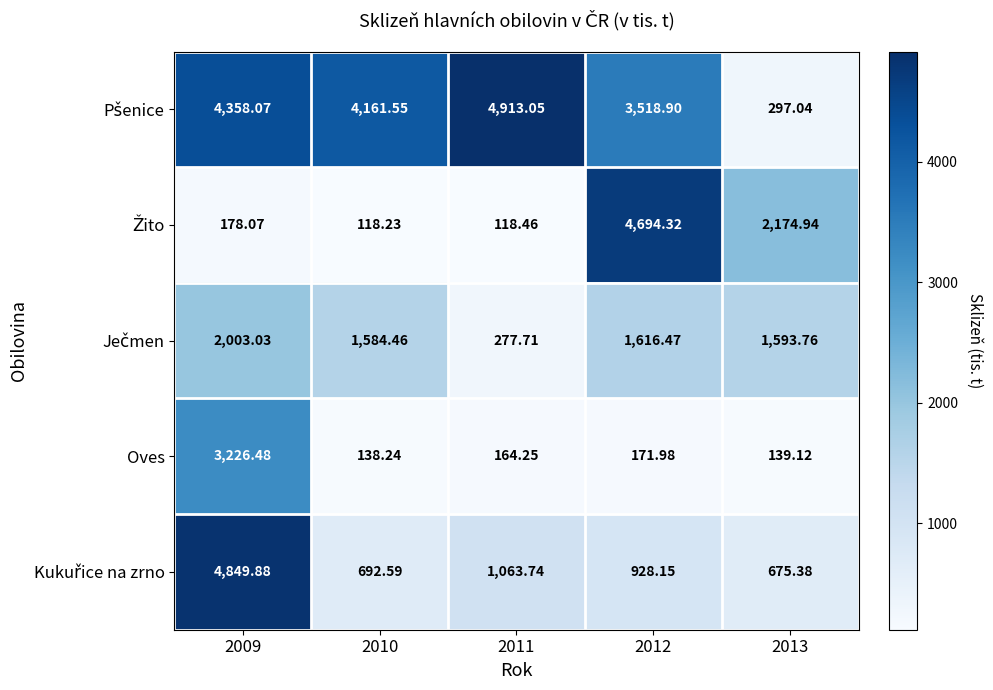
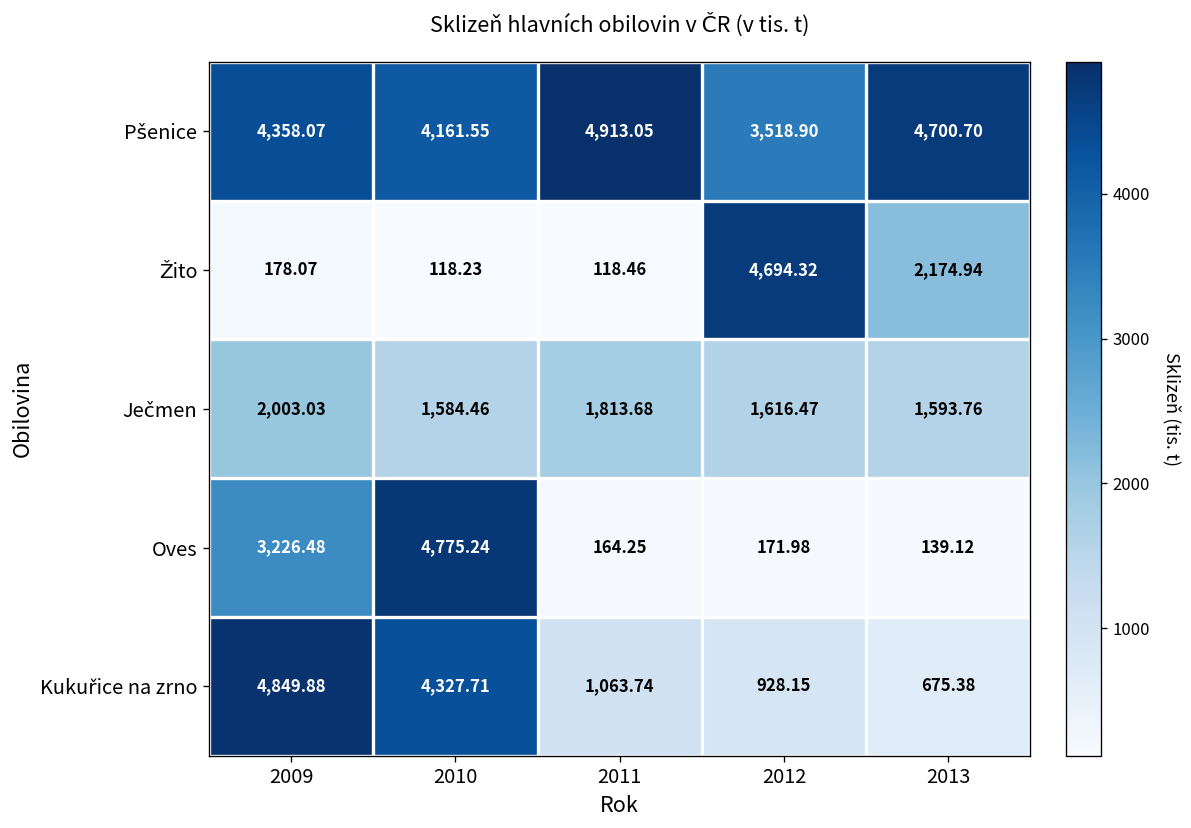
  {
    "Pšenice": {
      "2009": "4,358.07",
      "2010": "4,161.55",
      "2011": "4,913.05",
      "2012": "3,518.90",
-     "2013": "297.04"
+     "2013": "4,700.70"
    },
    "Žito": {
      "2009": "178.07",
      "2010": "118.23",
      "2011": "118.46",
      "2012": "4,694.32",
      "2013": "2,174.94"
    },
    "Ječmen": {
      "2009": "2,003.03",
      "2010": "1,584.46",
-     "2011": "277.71",
+     "2011": "1,813.68",
      "2012": "1,616.47",
      "2013": "1,593.76"
    },
    "Oves": {
      "2009": "3,226.48",
-     "2010": "138.24",
+     "2010": "4,775.24",
      "2011": "164.25",
      "2012": "171.98",
      "2013": "139.12"
    },
    "Kukuřice na zrno": {
      "2009": "4,849.88",
-     "2010": "692.59",
+     "2010": "4,327.71",
      "2011": "1,063.74",
      "2012": "928.15",
      "2013": "675.38"
    }
  }
